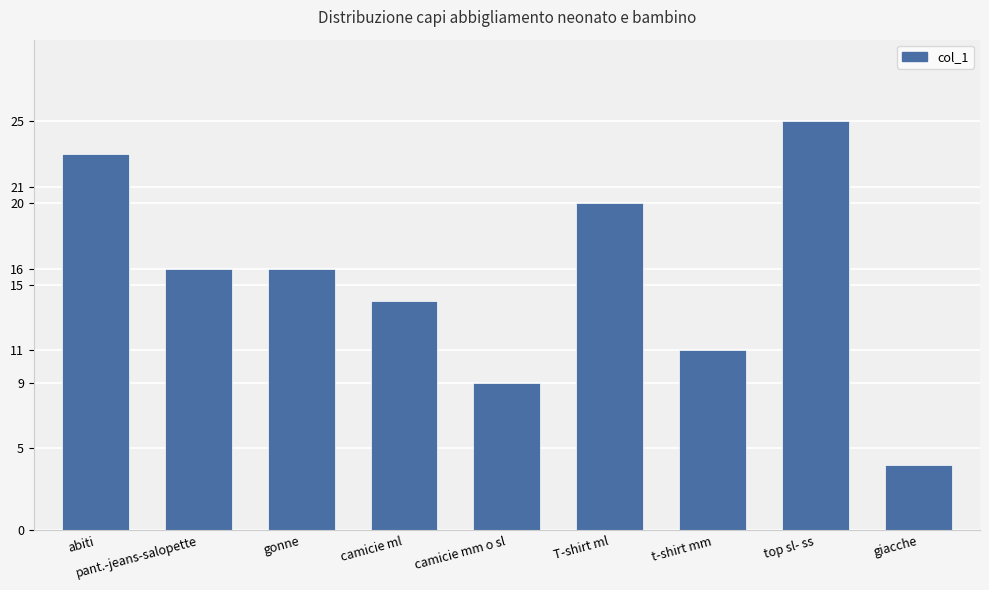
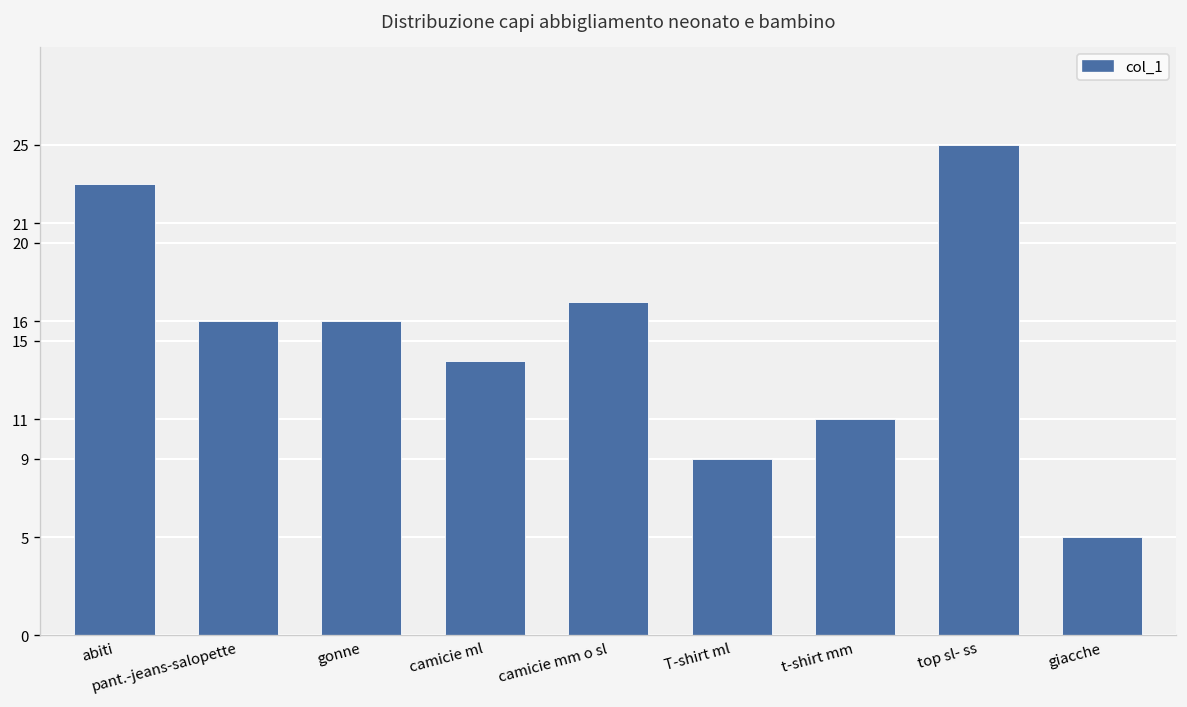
  {
    "abiti": 23,
    "pant.-jeans-salopette": 16,
    "gonne": 16,
    "camicie ml": 14,
-   "camicie mm o sl": 9,
-   "T-shirt ml": 20,
+   "camicie mm o sl": 17,
+   "T-shirt ml": 9,
    "t-shirt mm": 11,
    "top sl- ss": 25,
-   "giacche": 4
+   "giacche": 5
  }
